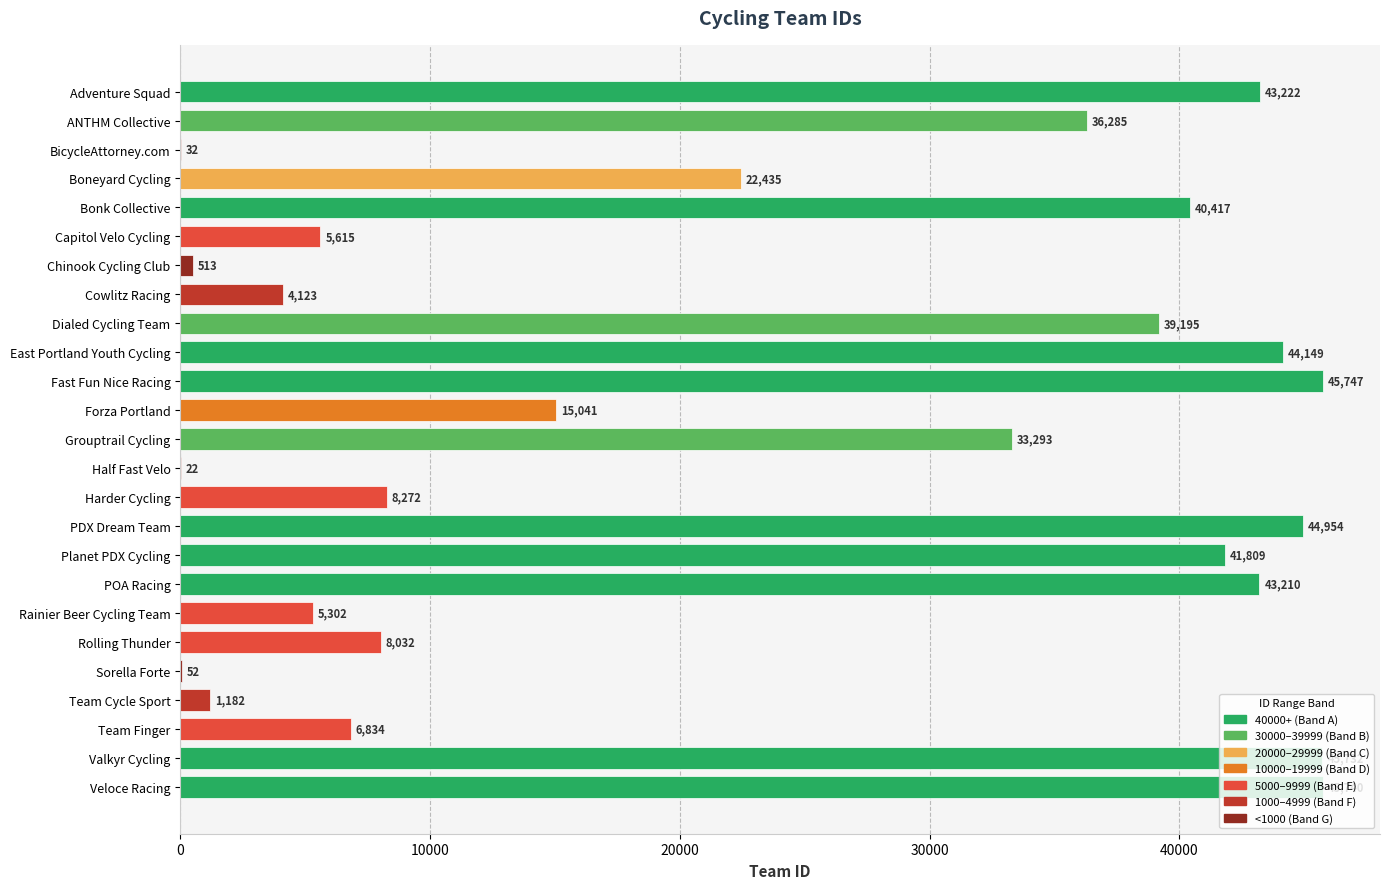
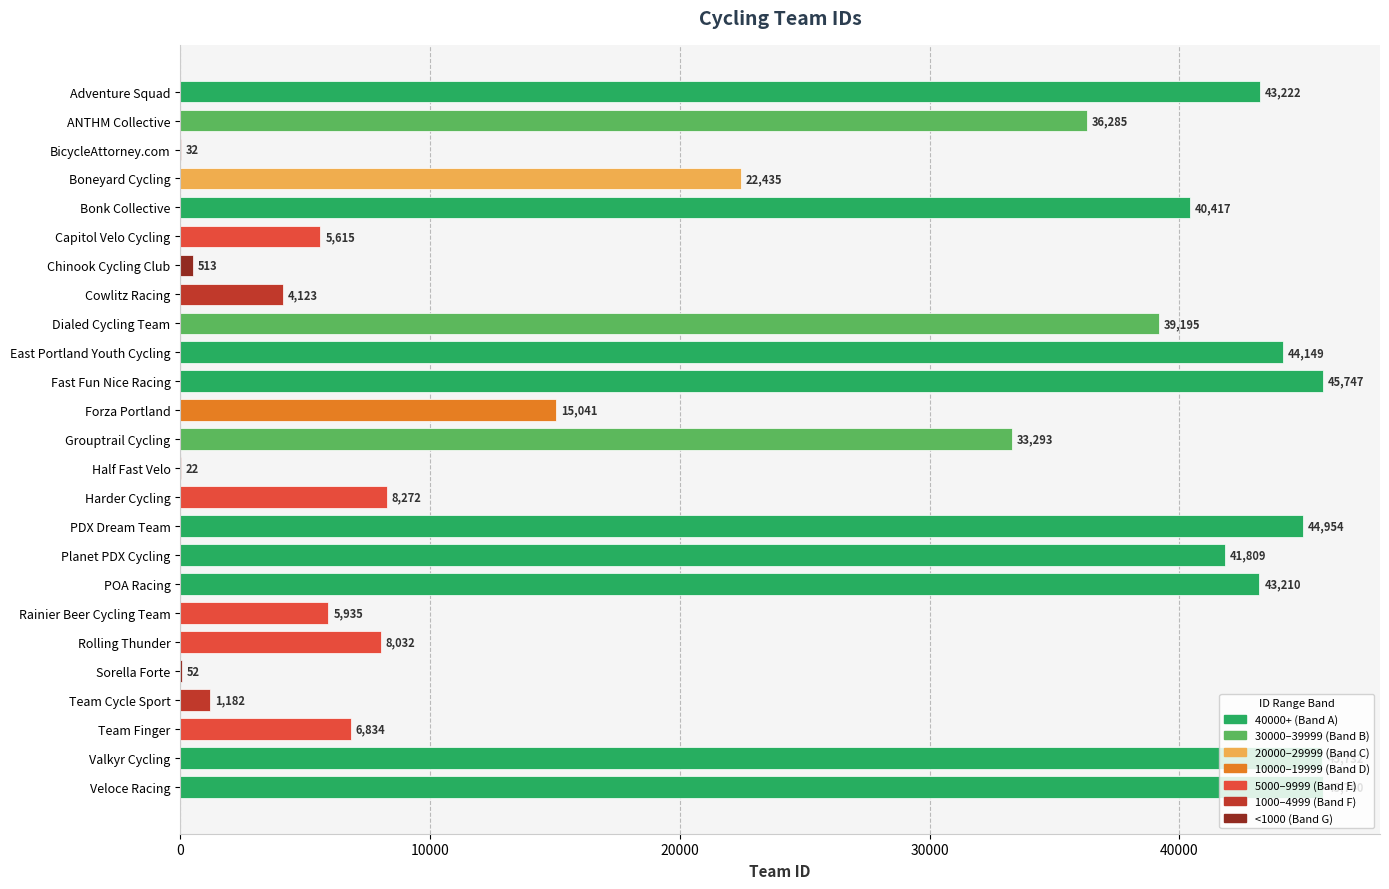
  {
    "Adventure Squad": "43,222",
    "ANTHM Collective": "36,285",
    "BicycleAttorney.com": "32",
    "Boneyard Cycling": "22,435",
    "Bonk Collective": "40,417",
    "Capitol Velo Cycling": "5,615",
    "Chinook Cycling Club": "513",
    "Cowlitz Racing": "4,123",
    "Dialed Cycling Team": "39,195",
    "East Portland Youth Cycling": "44,149",
    "Fast Fun Nice Racing": "45,747",
    "Forza Portland": "15,041",
    "Grouptrail Cycling": "33,293",
    "Half Fast Velo": "22",
    "Harder Cycling": "8,272",
    "PDX Dream Team": "44,954",
    "Planet PDX Cycling": "41,809",
    "POA Racing": "43,210",
-   "Rainier Beer Cycling Team": "5,302",
+   "Rainier Beer Cycling Team": "5,935",
    "Rolling Thunder": "8,032",
    "Sorella Forte": "52",
    "Team Cycle Sport": "1,182",
    "Team Finger": "6,834"
  }
